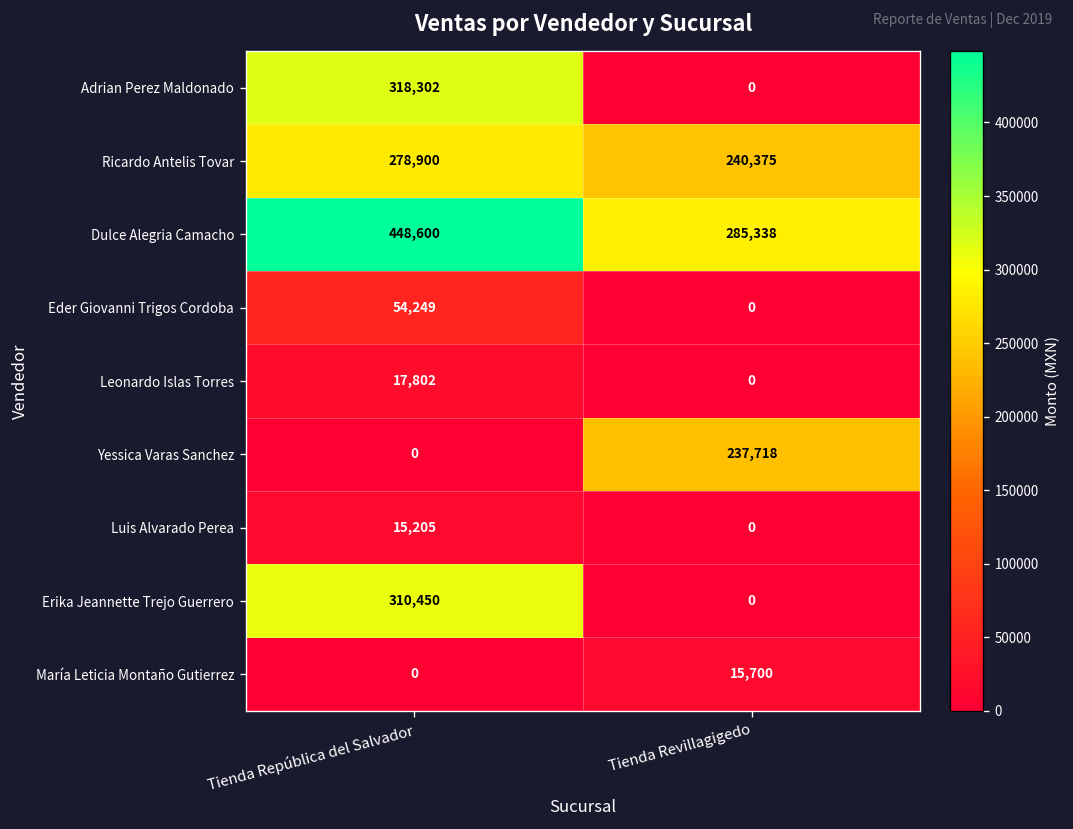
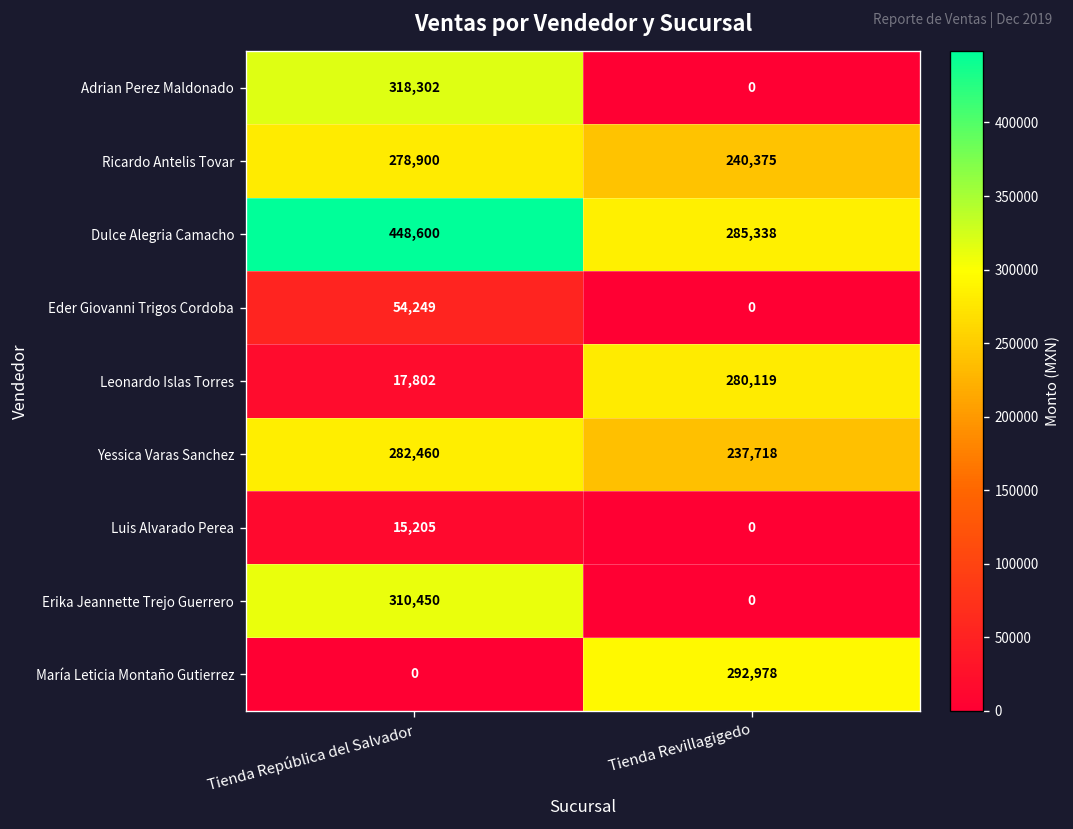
  {
    "Adrian Perez Maldonado": {
      "Tienda República del Salvador": "318,302",
      "Tienda Revillagigedo": "0"
    },
    "Ricardo Antelis Tovar": {
      "Tienda República del Salvador": "278,900",
      "Tienda Revillagigedo": "240,375"
    },
    "Dulce Alegria Camacho": {
      "Tienda República del Salvador": "448,600",
      "Tienda Revillagigedo": "285,338"
    },
    "Eder Giovanni Trigos Cordoba": {
      "Tienda República del Salvador": "54,249",
      "Tienda Revillagigedo": "0"
    },
    "Leonardo Islas Torres": {
      "Tienda República del Salvador": "17,802",
-     "Tienda Revillagigedo": "0"
+     "Tienda Revillagigedo": "280,119"
    },
    "Yessica Varas Sanchez": {
-     "Tienda República del Salvador": "0",
+     "Tienda República del Salvador": "282,460",
      "Tienda Revillagigedo": "237,718"
    },
    "Luis Alvarado Perea": {
      "Tienda República del Salvador": "15,205",
      "Tienda Revillagigedo": "0"
    },
    "Erika Jeannette Trejo Guerrero": {
      "Tienda República del Salvador": "310,450",
      "Tienda Revillagigedo": "0"
    },
    "María Leticia Montaño Gutierrez": {
      "Tienda República del Salvador": "0",
-     "Tienda Revillagigedo": "15,700"
+     "Tienda Revillagigedo": "292,978"
    }
  }
